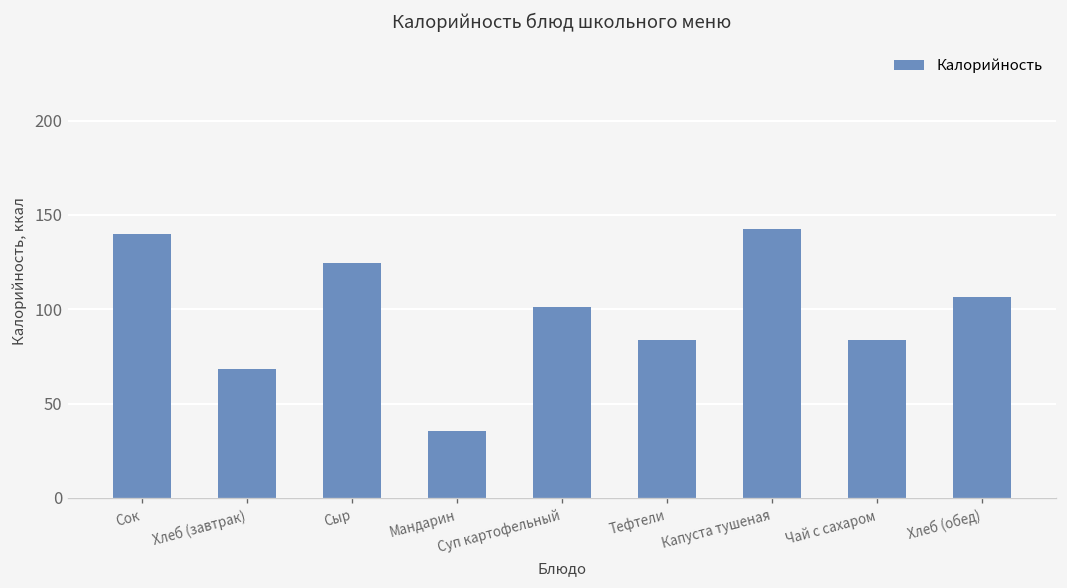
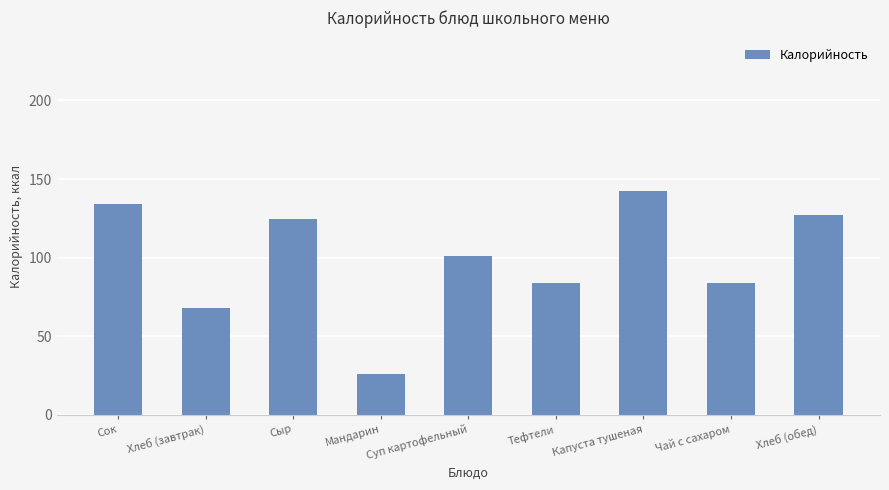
  {
-   "Сок": 140,
+   "Сок": 134,
    "Хлеб (завтрак)": 68,
    "Сыр": 125,
-   "Мандарин": 36,
+   "Мандарин": 26,
    "Суп картофельный": 101,
    "Тефтели": 84,
    "Капуста тушеная": 142,
    "Чай с сахаром": 84,
-   "Хлеб (обед)": 107
+   "Хлеб (обед)": 127
  }
